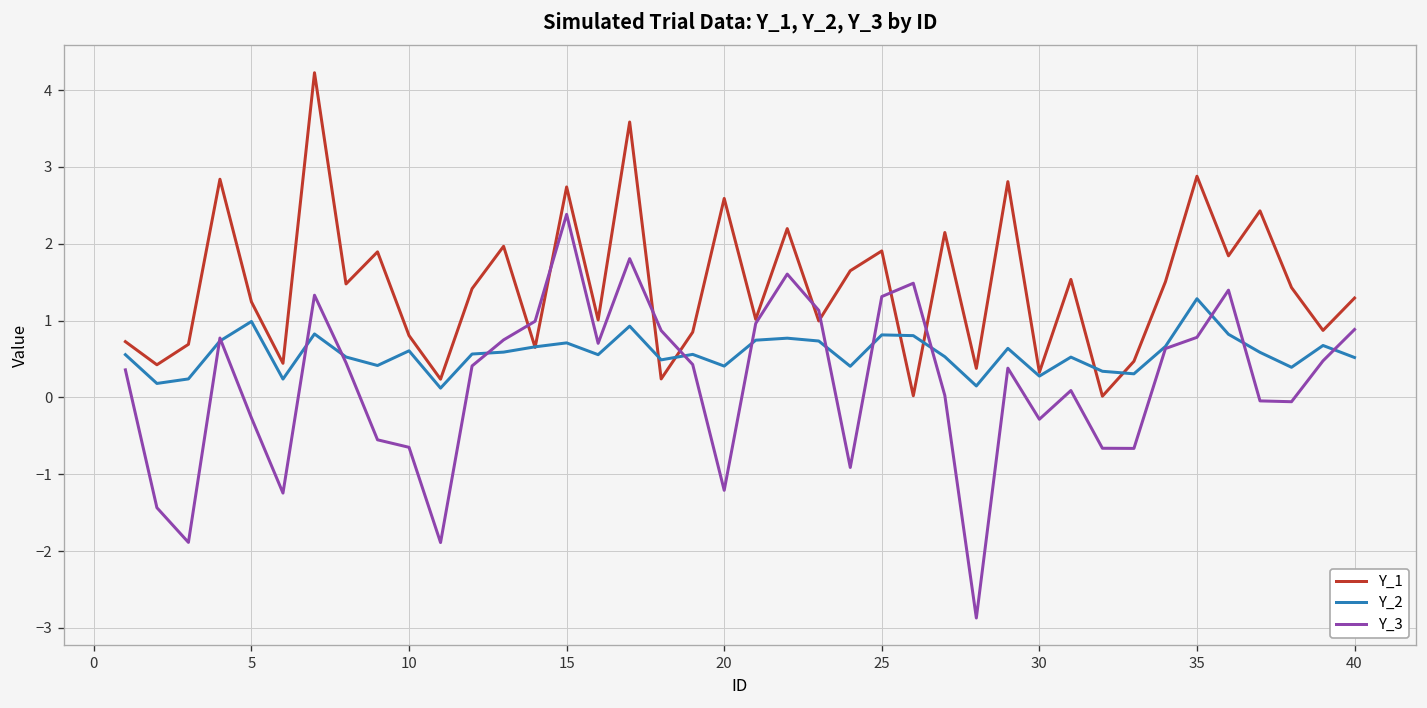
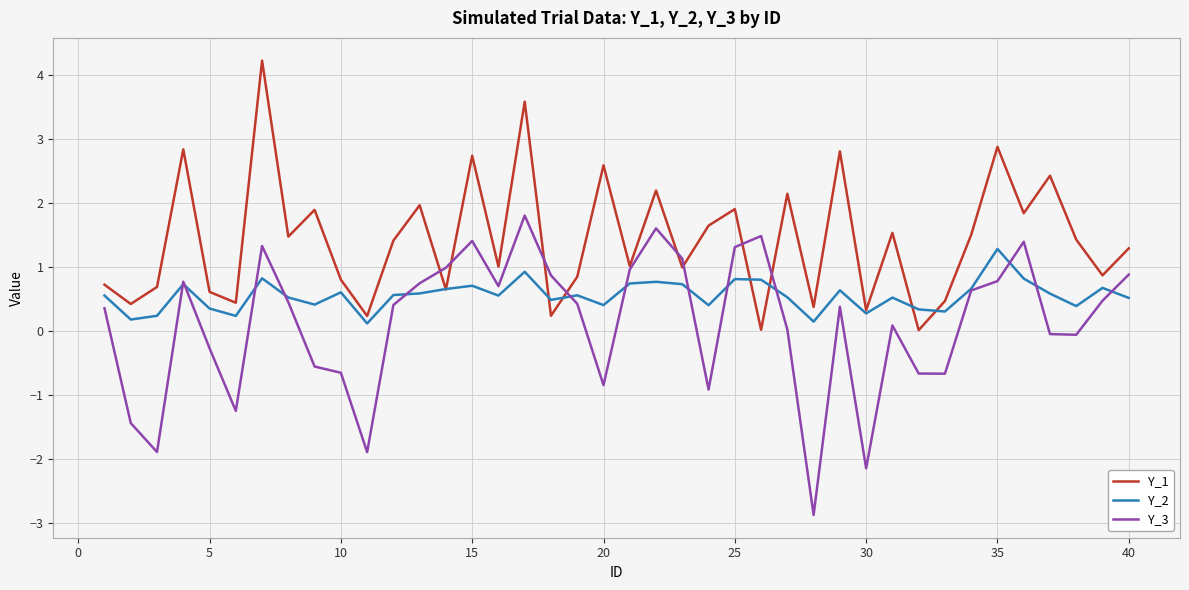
  {
    "Y_1": {
-     "5": 1.2,
+     "5": 0.6,
      "10": 0.8,
      "15": 2.7,
      "20": 2.6,
      "25": 1.9,
      "30": 0.3,
      "35": 2.9,
      "40": 1.3
    },
    "Y_2": {
-     "5": 1.0,
+     "5": 0.4,
      "10": 0.6,
      "15": 0.7,
      "20": 0.4,
      "25": 0.8,
      "30": 0.3,
      "35": 1.3,
      "40": 0.5
    },
    "Y_3": {
      "5": -0.3,
      "10": -0.7,
-     "15": 2.4,
-     "20": -1.2,
+     "15": 1.4,
+     "20": -0.8,
      "25": 1.3,
-     "30": -0.3,
+     "30": -2.1,
      "35": 0.8,
      "40": 0.9
    }
  }
